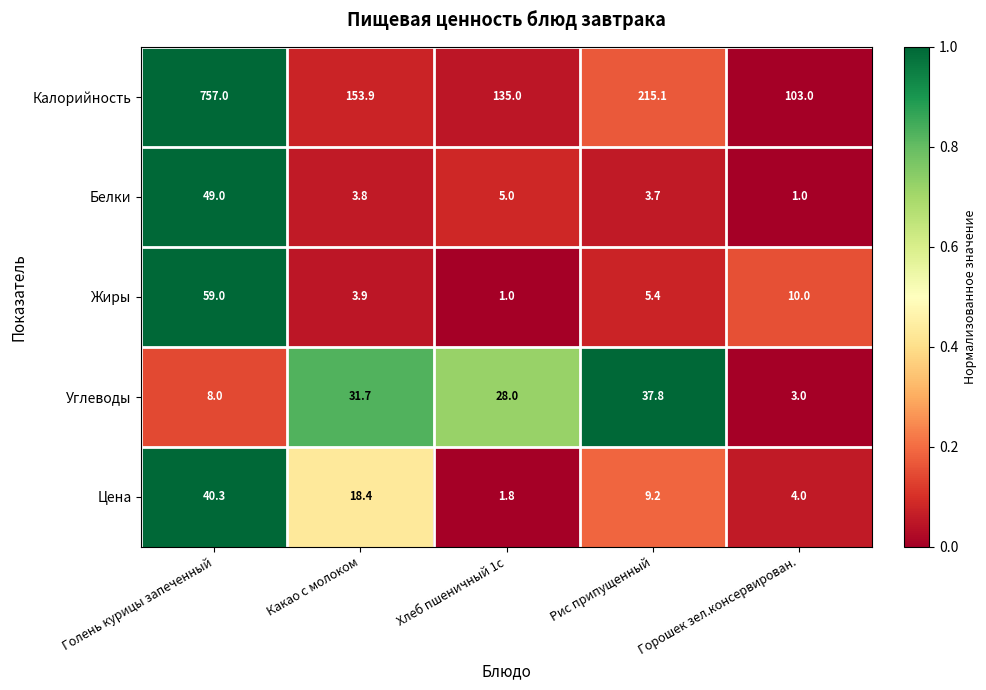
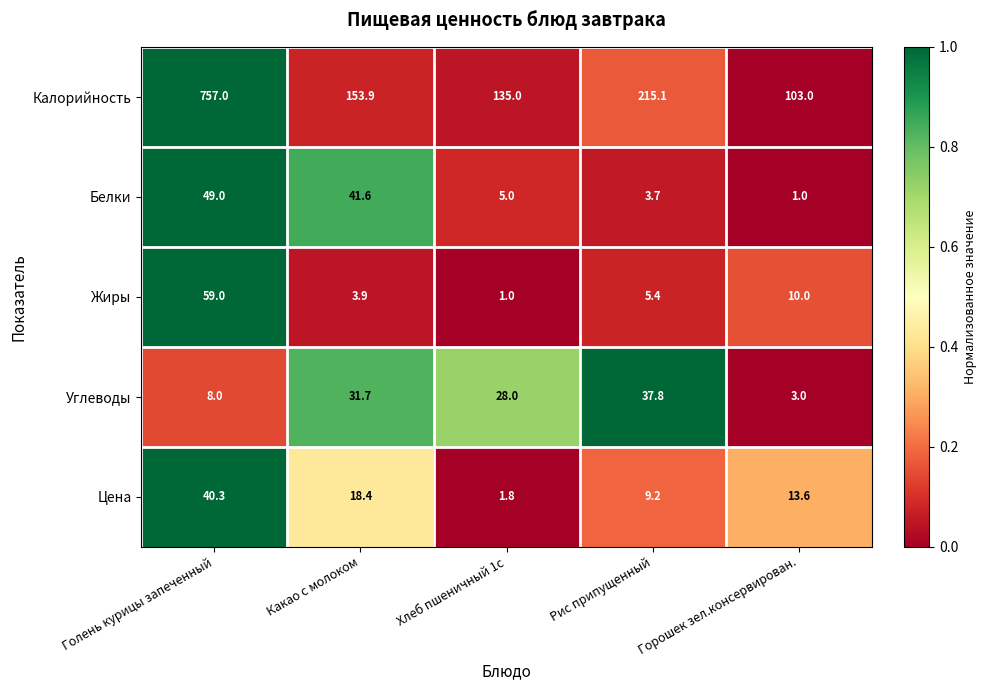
  {
    "Калорийность": {
      "Голень курицы запеченный": 757.0,
      "Какао с молоком": 153.9,
      "Хлеб пшеничный 1с": 135.0,
      "Рис припущенный": 215.1,
      "Горошек зел.консервирован.": 103.0
    },
    "Белки": {
      "Голень курицы запеченный": 49.0,
-     "Какао с молоком": 3.8,
+     "Какао с молоком": 41.6,
      "Хлеб пшеничный 1с": 5.0,
      "Рис припущенный": 3.7,
      "Горошек зел.консервирован.": 1.0
    },
    "Жиры": {
      "Голень курицы запеченный": 59.0,
      "Какао с молоком": 3.9,
      "Хлеб пшеничный 1с": 1.0,
      "Рис припущенный": 5.4,
      "Горошек зел.консервирован.": 10.0
    },
    "Углеводы": {
      "Голень курицы запеченный": 8.0,
      "Какао с молоком": 31.7,
      "Хлеб пшеничный 1с": 28.0,
      "Рис припущенный": 37.8,
      "Горошек зел.консервирован.": 3.0
    },
    "Цена": {
      "Голень курицы запеченный": 40.3,
      "Какао с молоком": 18.4,
      "Хлеб пшеничный 1с": 1.8,
      "Рис припущенный": 9.2,
-     "Горошек зел.консервирован.": 4.0
+     "Горошек зел.консервирован.": 13.6
    }
  }
